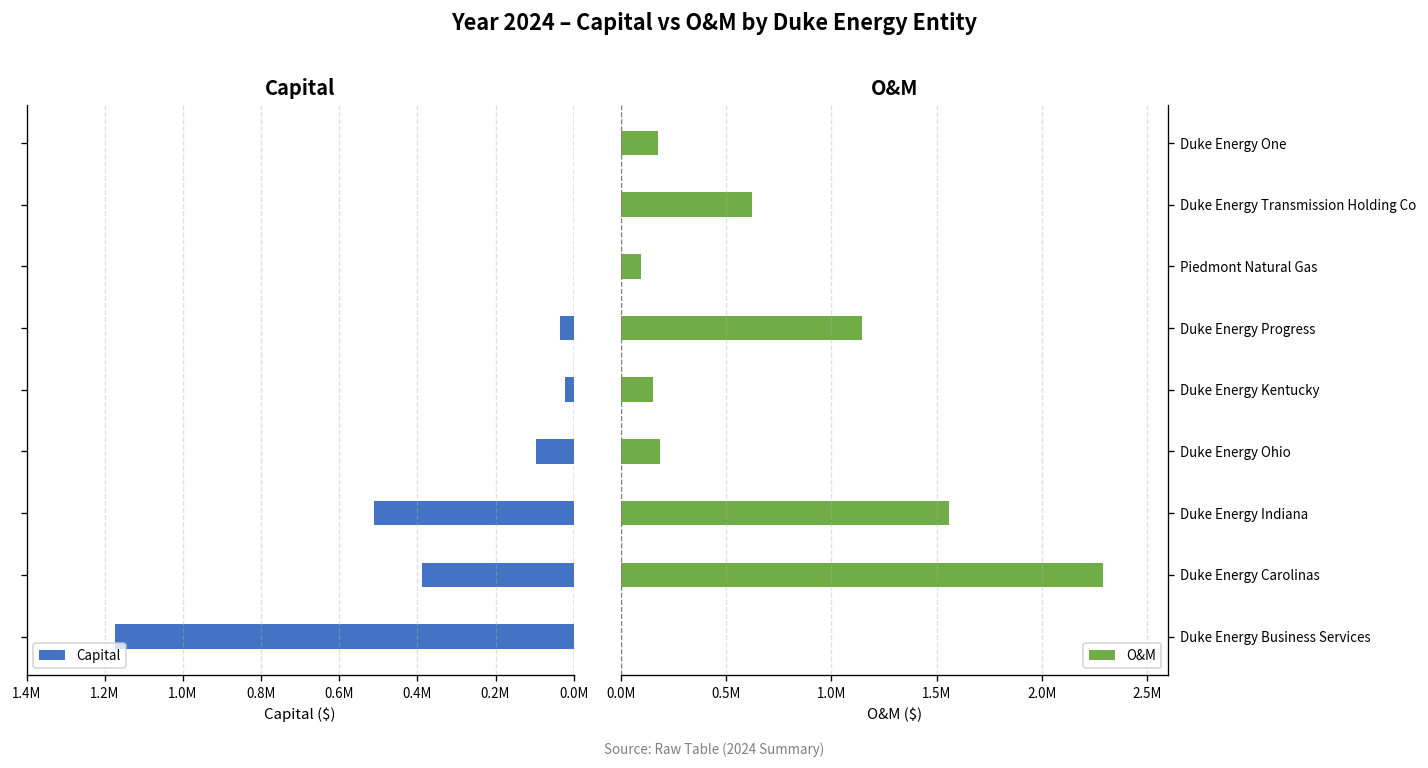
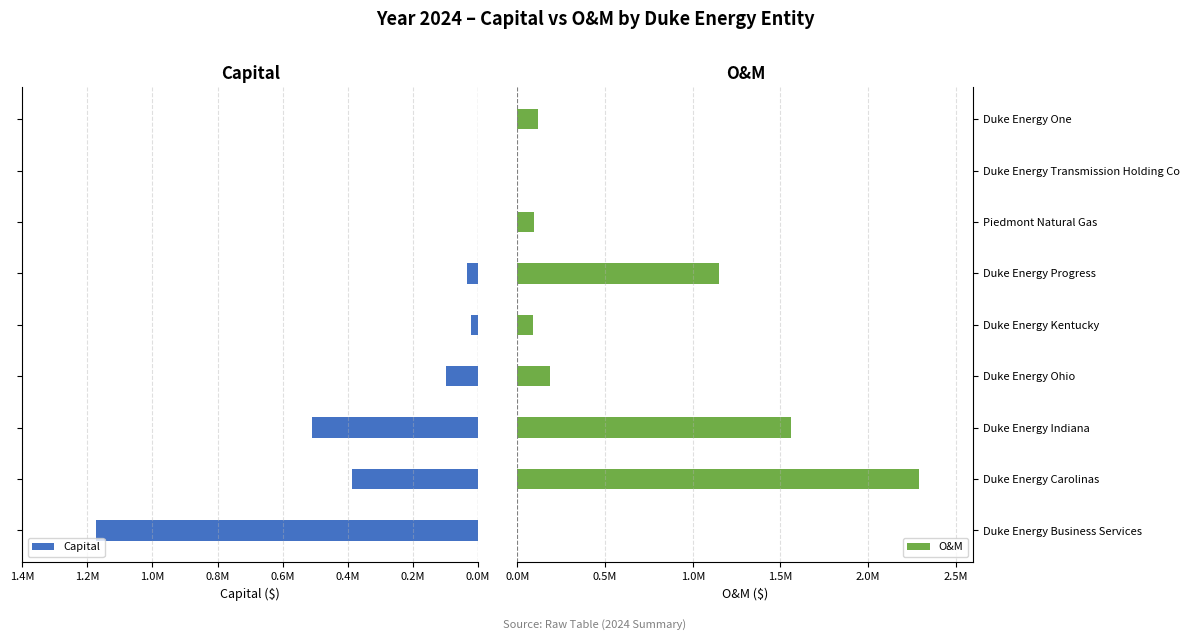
  {
    "O&M": {
-     "Duke Energy One": 180000,
-     "Duke Energy Transmission Holding Co": 620000,
+     "Duke Energy One": 120000,
+     "Duke Energy Transmission Holding Co": 0,
      "Piedmont Natural Gas": 90000,
      "Duke Energy Progress": 1150000,
-     "Duke Energy Kentucky": 150000,
+     "Duke Energy Kentucky": 90000,
      "Duke Energy Ohio": 180000,
      "Duke Energy Indiana": 1560000,
      "Duke Energy Carolinas": 2290000
    }
  }
